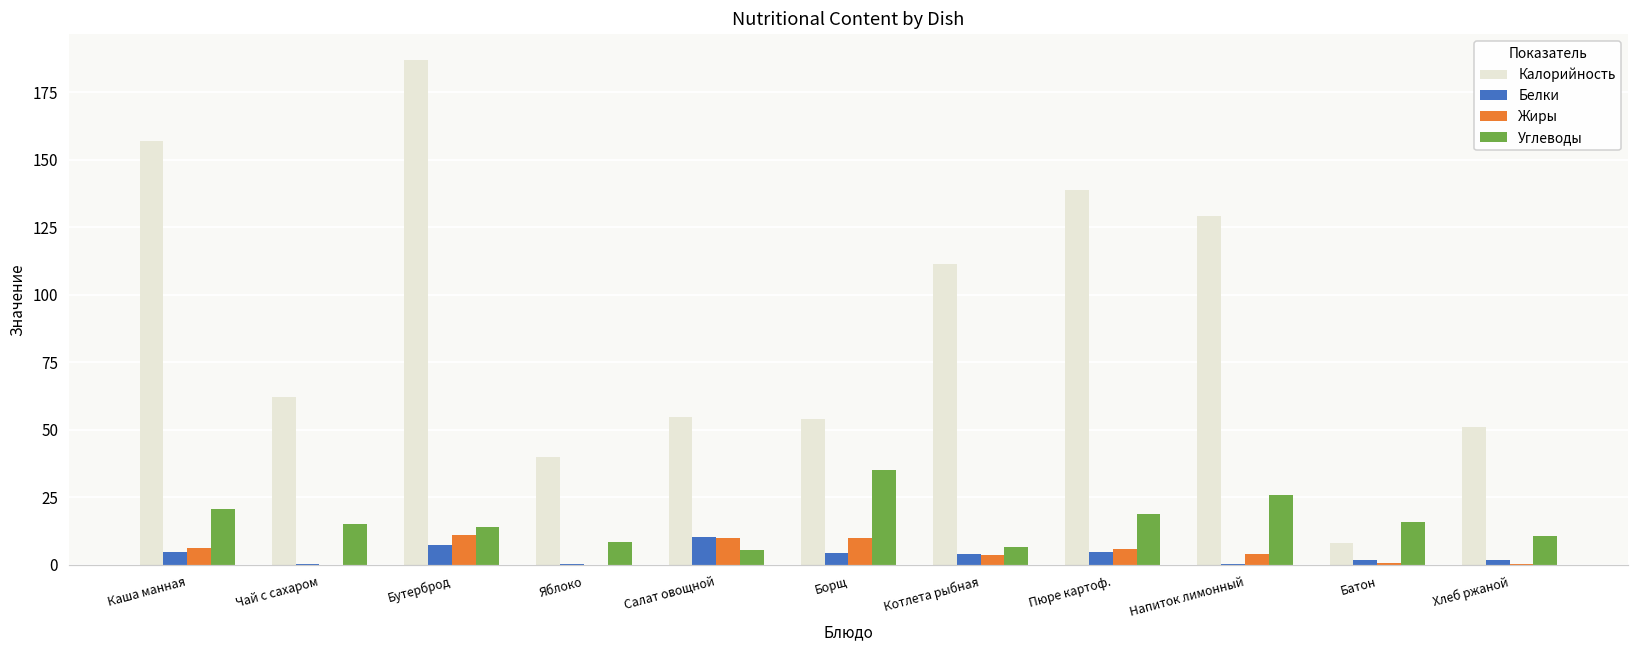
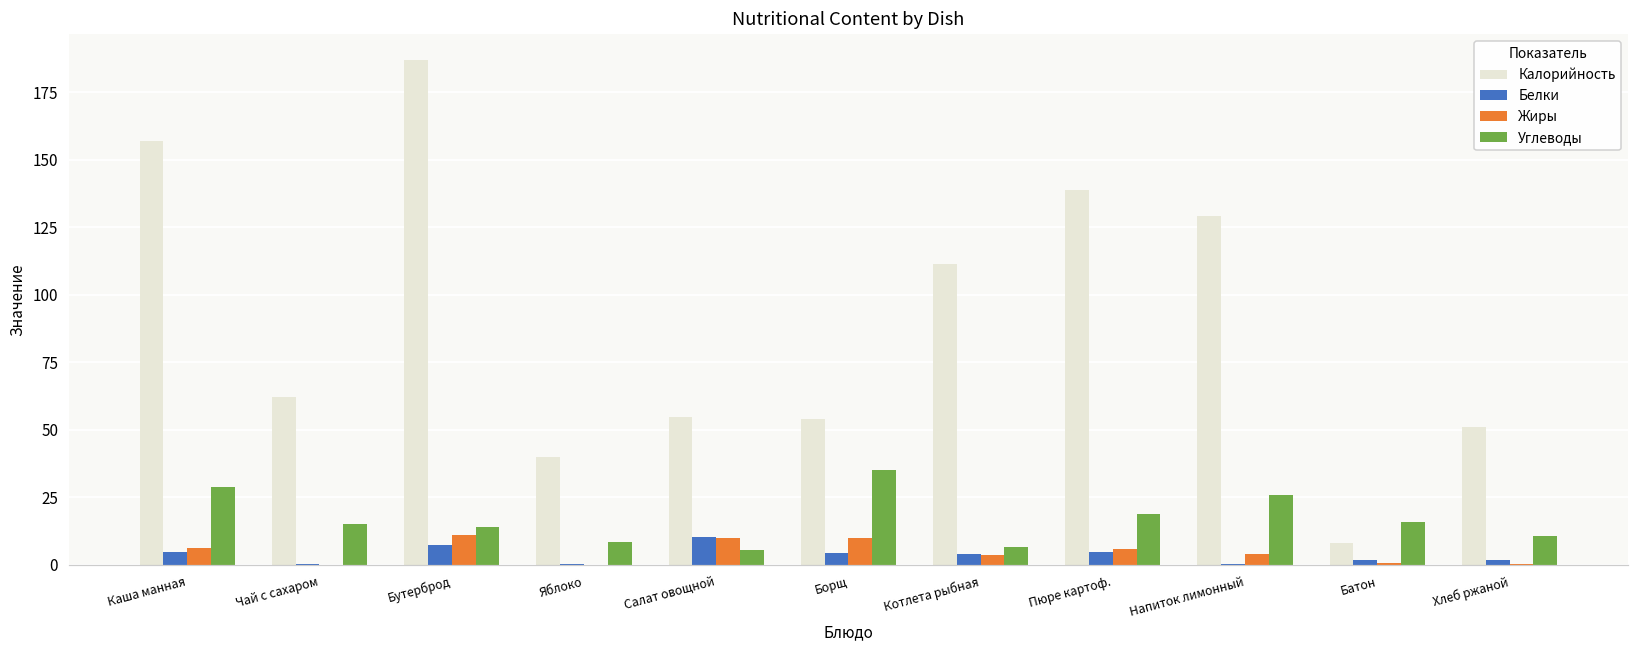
  {
    "Калорийность": {
      "Каша манная": 157,
      "Чай с сахаром": 62,
      "Бутерброд": 187,
      "Яблоко": 40,
      "Салат овощной": 55,
      "Борщ": 54,
      "Котлета рыбная": 112,
      "Пюре картоф.": 139,
      "Напиток лимонный": 129,
      "Батон": 8,
      "Хлеб ржаной": 51
    },
    "Белки": {
      "Каша манная": 5,
      "Бутерброд": 8,
      "Салат овощной": 10,
      "Борщ": 5,
      "Котлета рыбная": 4,
      "Пюре картоф.": 5,
      "Батон": 2,
      "Хлеб ржаной": 2
    },
    "Жиры": {
      "Каша манная": 6,
      "Бутерброд": 11,
      "Яблоко": 0,
      "Салат овощной": 10,
      "Борщ": 10,
      "Котлета рыбная": 4,
      "Пюре картоф.": 6,
      "Напиток лимонный": 4
    },
    "Углеводы": {
-     "Каша манная": 21,
+     "Каша манная": 29,
      "Чай с сахаром": 15,
      "Бутерброд": 14,
      "Яблоко": 9,
      "Салат овощной": 6,
      "Борщ": 35,
      "Котлета рыбная": 6,
      "Пюре картоф.": 19,
      "Напиток лимонный": 26,
      "Батон": 16,
      "Хлеб ржаной": 11
    }
  }
